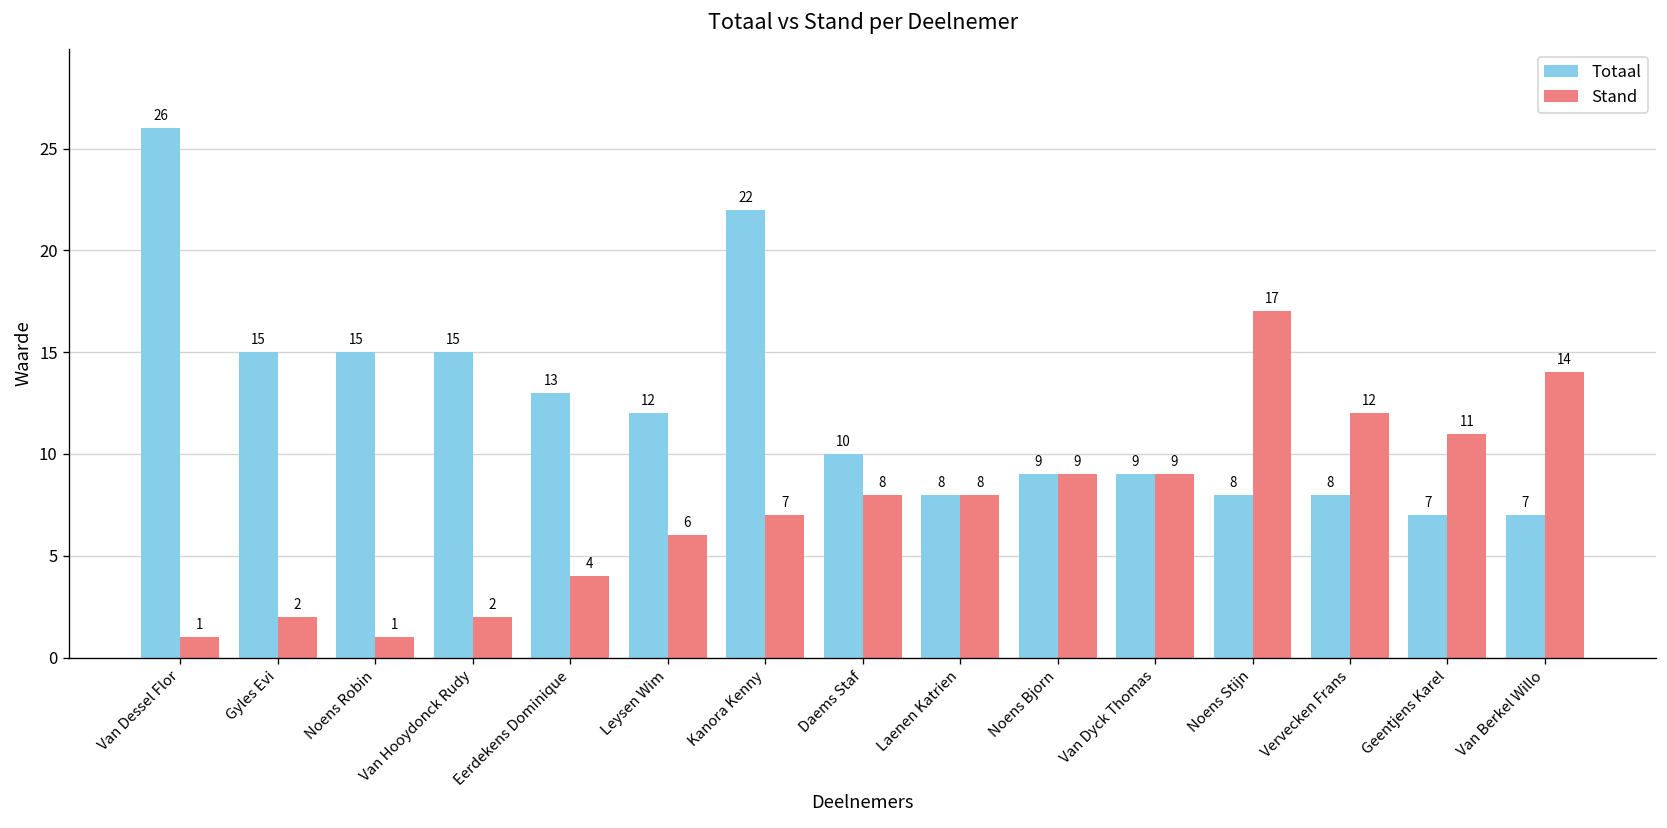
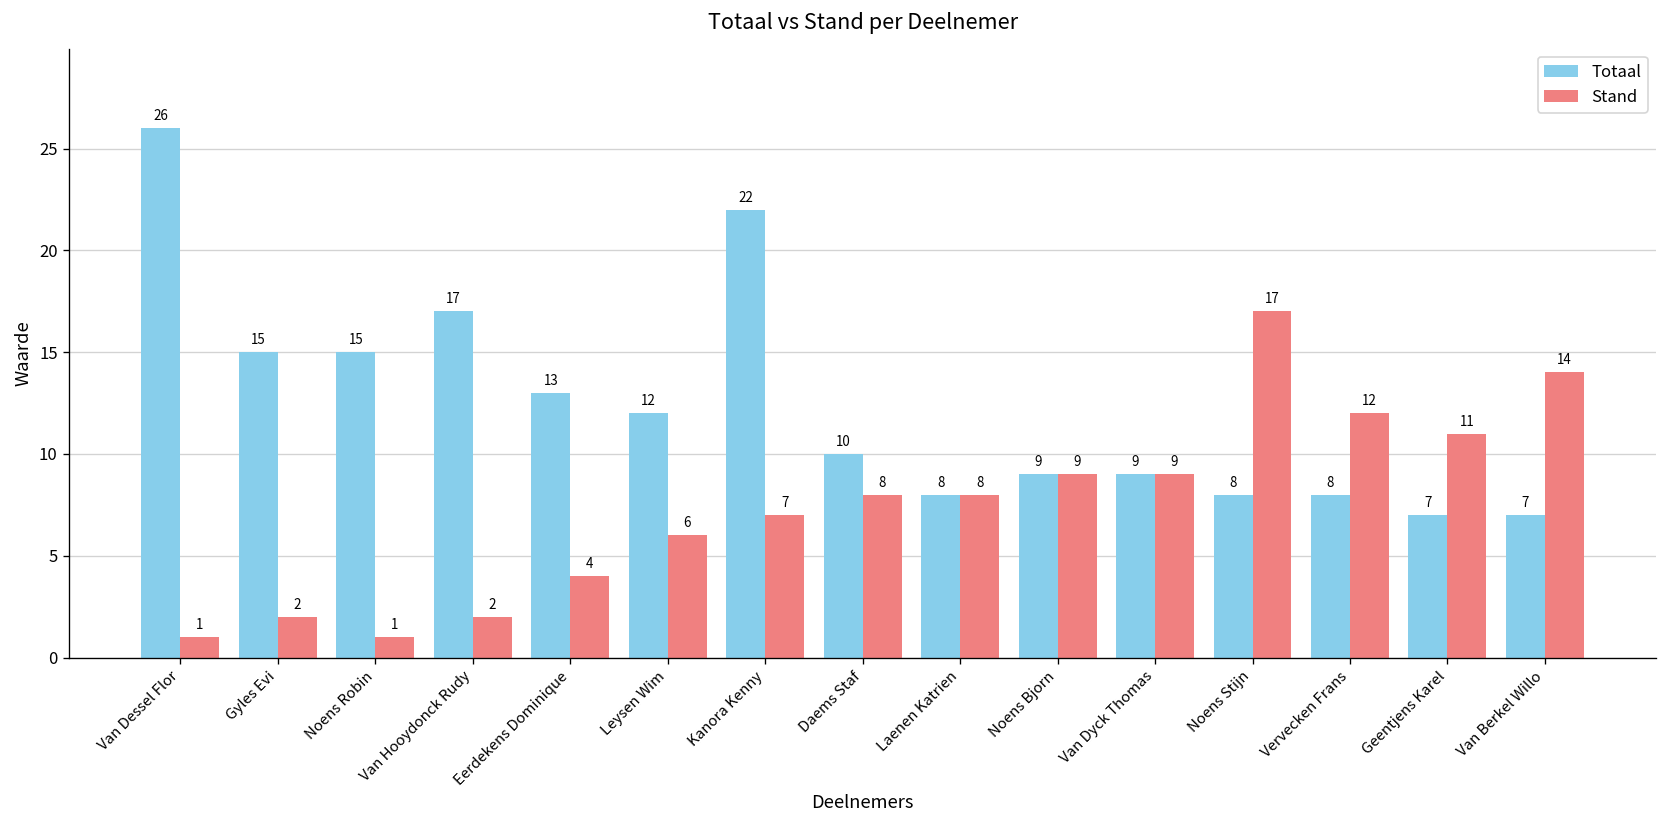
  {
    "Totaal": {
      "Van Dessel Flor": 26,
      "Gyles Evi": 15,
      "Noens Robin": 15,
-     "Van Hooydonck Rudy": 15,
+     "Van Hooydonck Rudy": 17,
      "Eerdekens Dominique": 13,
      "Leysen Wim": 12,
      "Kanora Kenny": 22,
      "Daems Staf": 10,
      "Laenen Katrien": 8,
      "Noens Bjorn": 9,
      "Van Dyck Thomas": 9,
      "Noens Stijn": 8,
      "Vervecken Frans": 8,
      "Geentjens Karel": 7,
      "Van Berkel Willo": 7
    },
    "Stand": {
      "Van Dessel Flor": 1,
      "Gyles Evi": 2,
      "Noens Robin": 1,
      "Van Hooydonck Rudy": 2,
      "Eerdekens Dominique": 4,
      "Leysen Wim": 6,
      "Kanora Kenny": 7,
      "Daems Staf": 8,
      "Laenen Katrien": 8,
      "Noens Bjorn": 9,
      "Van Dyck Thomas": 9,
      "Noens Stijn": 17,
      "Vervecken Frans": 12,
      "Geentjens Karel": 11,
      "Van Berkel Willo": 14
    }
  }
